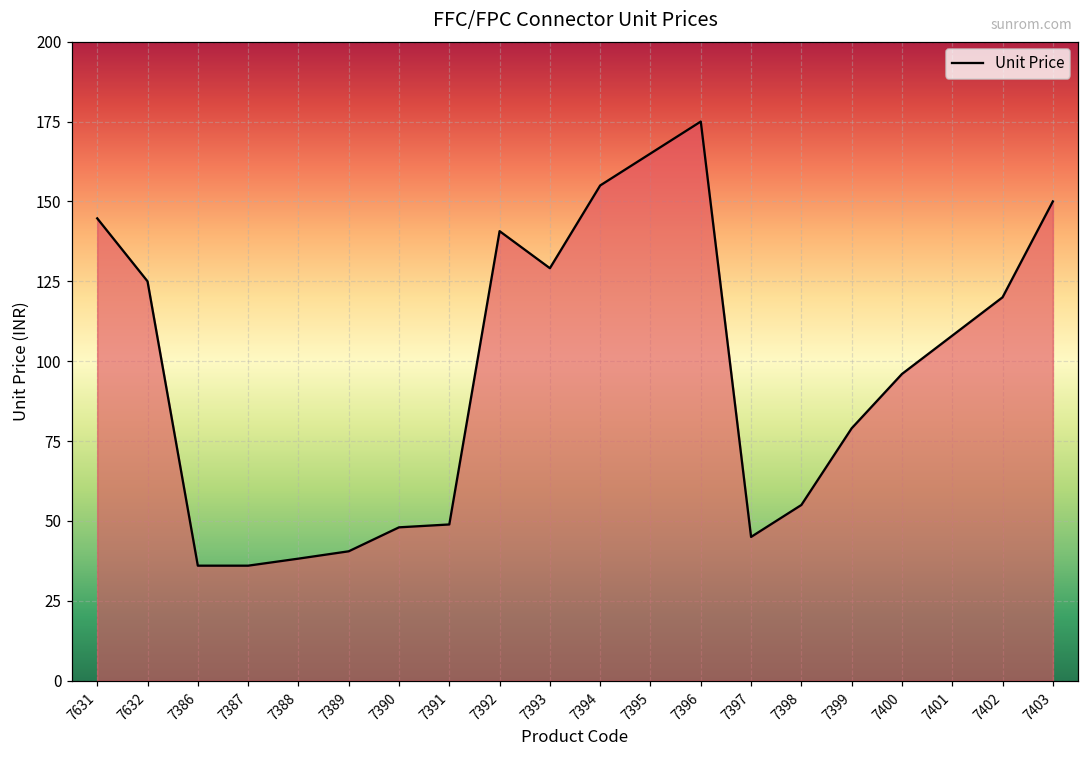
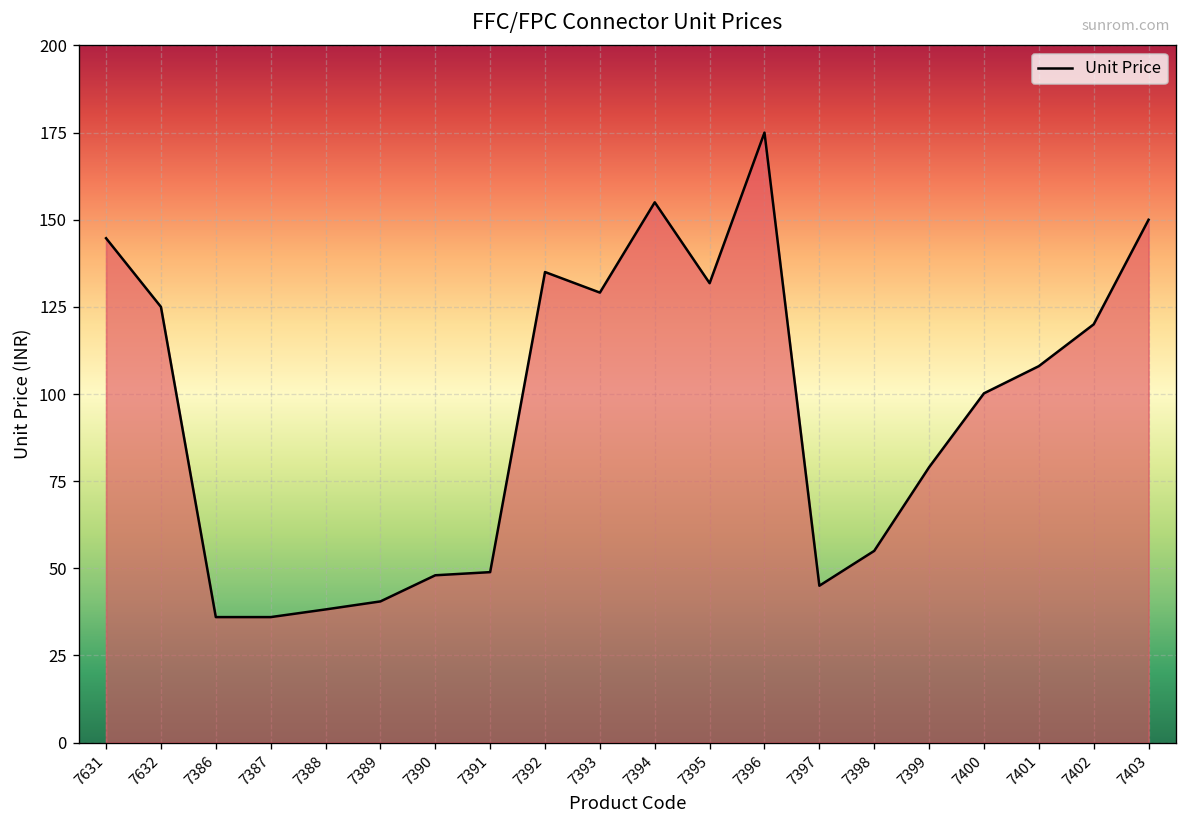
  {
    "7631": 145,
    "7632": 125,
    "7386": 36,
    "7387": 36,
    "7388": 38,
    "7389": 41,
    "7390": 48,
    "7391": 49,
-   "7392": 141,
+   "7392": 135,
    "7393": 129,
    "7394": 155,
-   "7395": 165,
+   "7395": 132,
    "7396": 175,
    "7397": 45,
    "7398": 55,
    "7399": 79,
-   "7400": 96,
+   "7400": 100,
    "7401": 108,
    "7402": 120,
    "7403": 150
  }
